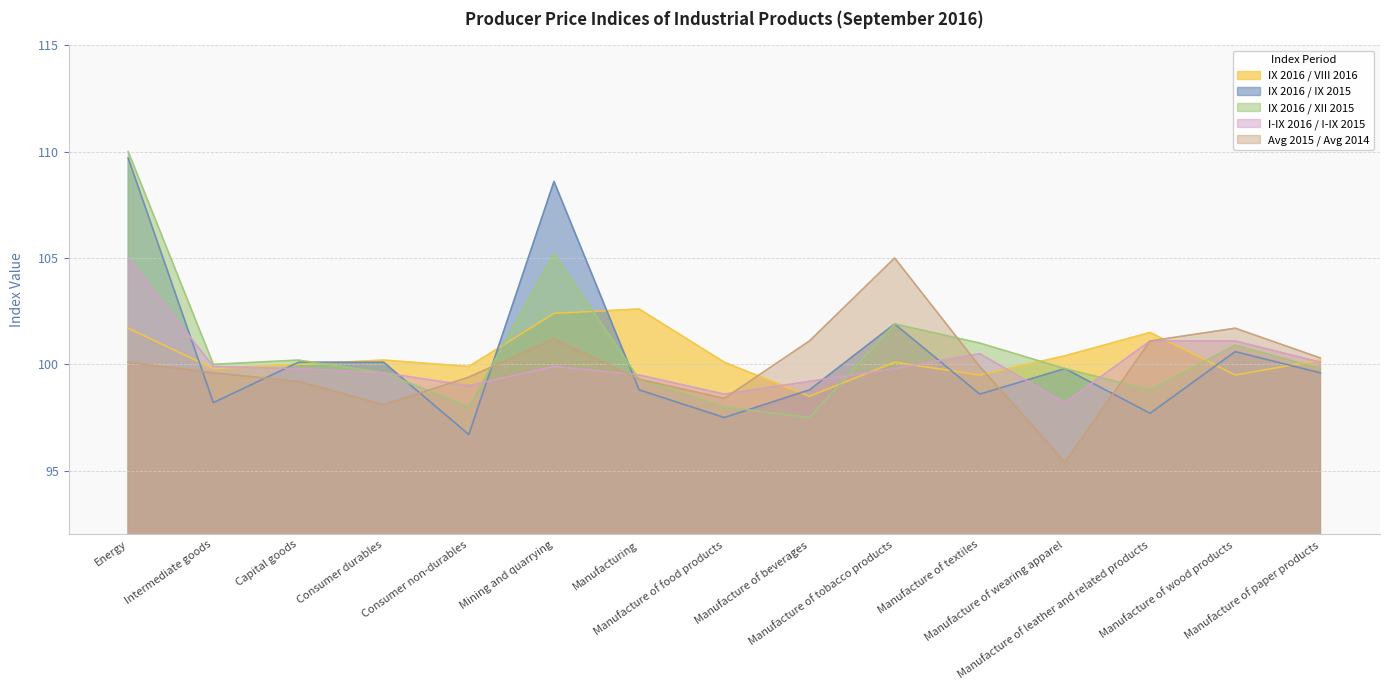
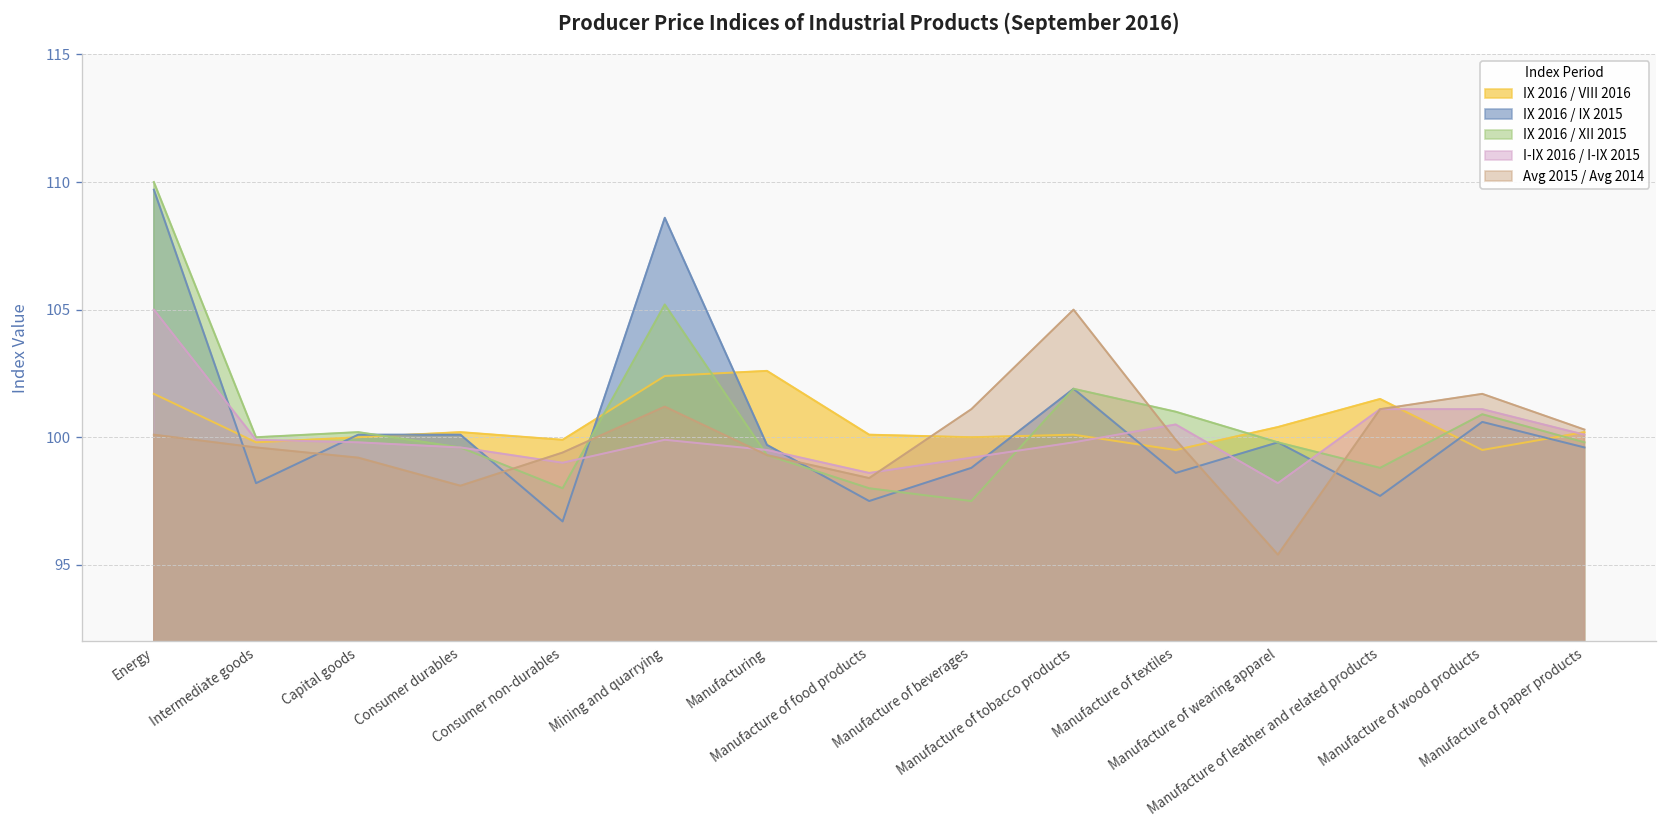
  {
    "IX 2016 / VIII 2016": {
      "Energy": 101.7,
      "Consumer non-durables": 99.9,
      "Mining and quarrying": 102.4,
      "Manufacturing": 102.6,
      "Manufacture of food products": 100.1,
-     "Manufacture of beverages": 98.5,
+     "Manufacture of beverages": 100.0,
      "Manufacture of tobacco products": 100.1,
      "Manufacture of textiles": 99.5,
      "Manufacture of wearing apparel": 100.4,
      "Manufacture of leather and related products": 101.5,
      "Manufacture of wood products": 99.5
    },
    "IX 2016 / IX 2015": {
      "Energy": 109.7,
      "Intermediate goods": 98.2,
      "Consumer non-durables": 96.7,
      "Mining and quarrying": 108.6,
-     "Manufacturing": 98.8,
+     "Manufacturing": 99.7,
      "Manufacture of food products": 97.5,
      "Manufacture of beverages": 98.8,
      "Manufacture of textiles": 98.6,
      "Manufacture of leather and related products": 97.7,
      "Manufacture of wood products": 100.6,
      "Manufacture of paper products": 99.6
    }
  }
